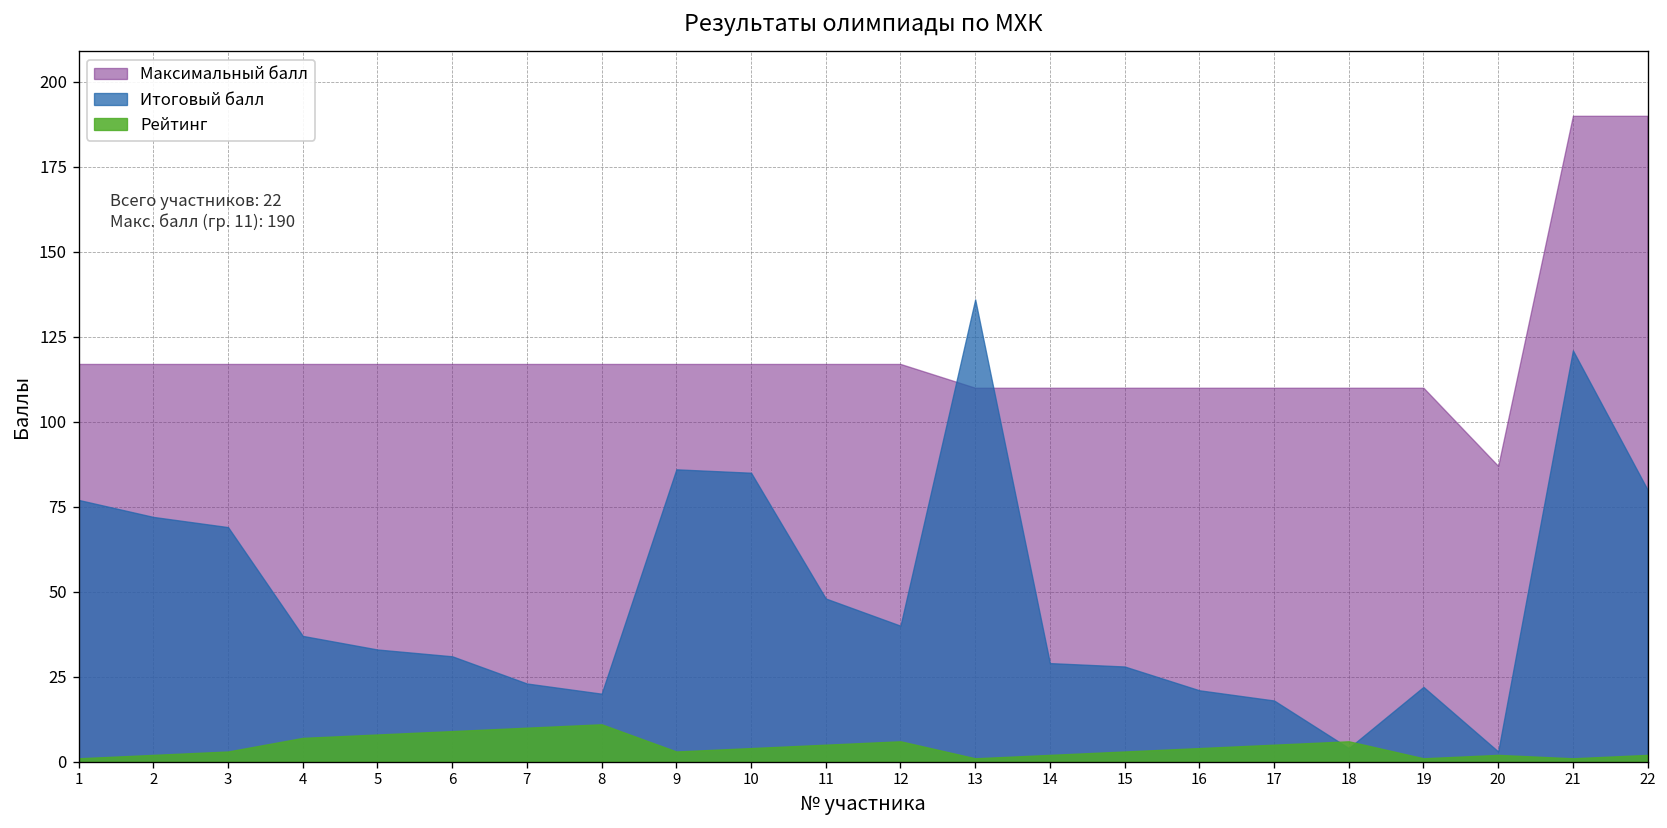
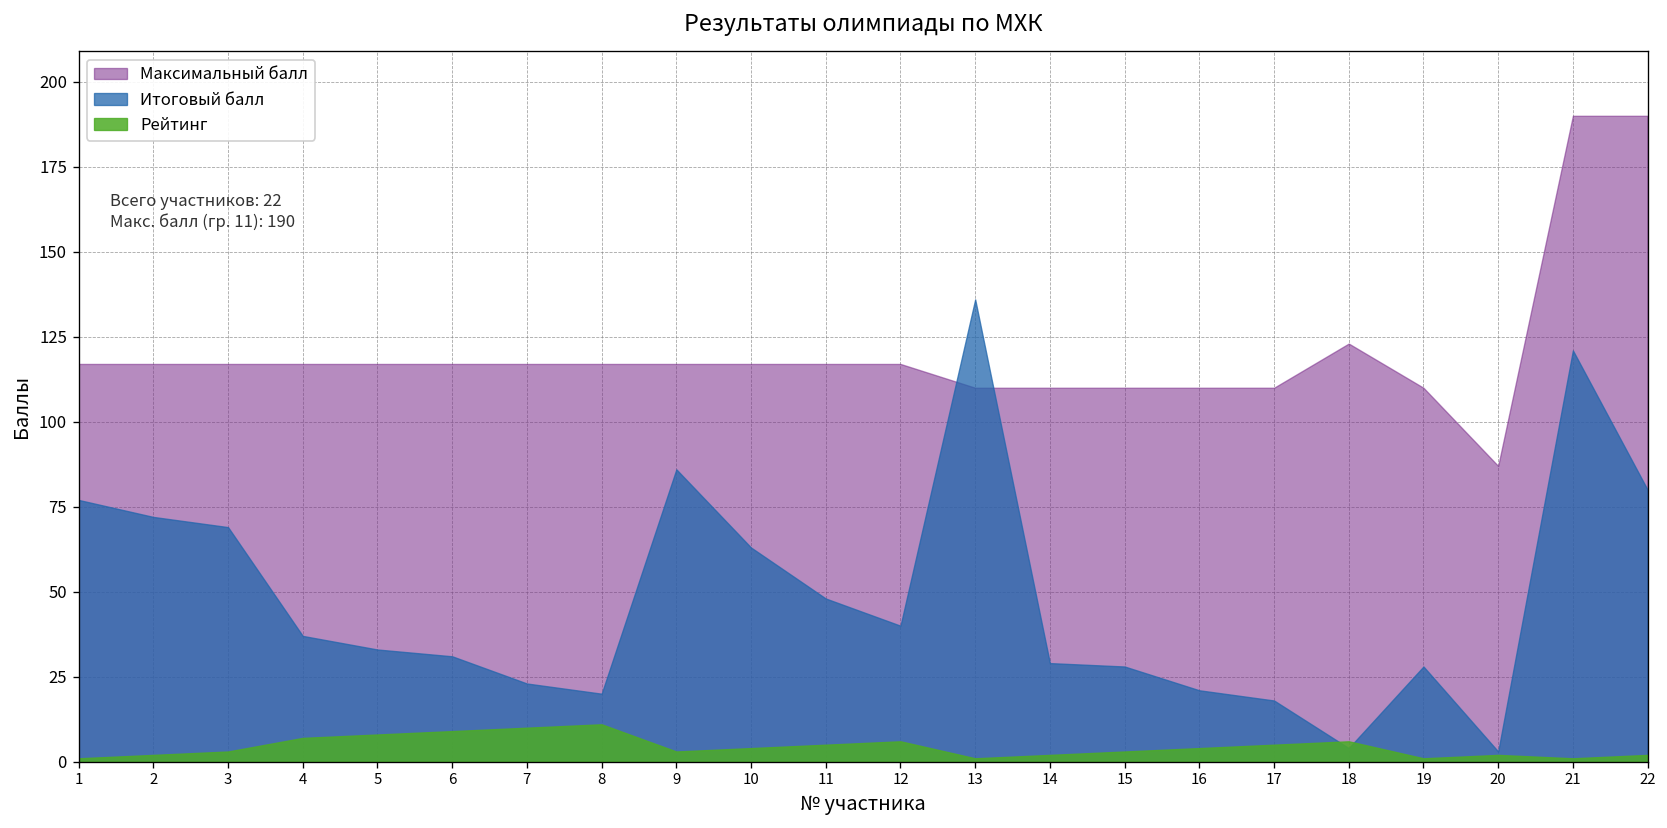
  {
    "Максимальный балл": {
      "1": 117,
      "2": 117,
      "3": 117,
      "4": 117,
      "5": 117,
      "6": 117,
      "7": 117,
      "8": 117,
      "9": 117,
      "10": 117,
      "11": 117,
      "12": 117,
      "13": 110,
      "14": 110,
      "15": 110,
      "16": 110,
      "17": 110,
-     "18": 110,
+     "18": 123,
      "19": 110,
      "20": 87,
      "21": 190,
      "22": 190
    },
    "Итоговый балл": {
      "1": 77,
      "2": 72,
      "3": 69,
      "4": 37,
      "5": 33,
      "6": 31,
      "7": 23,
      "8": 20,
      "9": 86,
-     "10": 85,
+     "10": 63,
      "11": 48,
      "12": 40,
      "13": 136,
      "14": 29,
      "15": 28,
      "16": 21,
      "17": 18,
      "18": 4,
-     "19": 22,
+     "19": 28,
      "20": 3,
      "21": 121,
      "22": 80
    },
    "Рейтинг": {
      "1": 1,
      "2": 2,
      "3": 3,
      "4": 7,
      "5": 8,
      "6": 9,
      "7": 10,
      "8": 11,
      "9": 3,
      "10": 4,
      "11": 5,
      "12": 6,
      "13": 1,
      "14": 2,
      "15": 3,
      "16": 4,
      "17": 5,
      "18": 6,
      "19": 1,
      "20": 2,
      "21": 1,
      "22": 2
    }
  }
